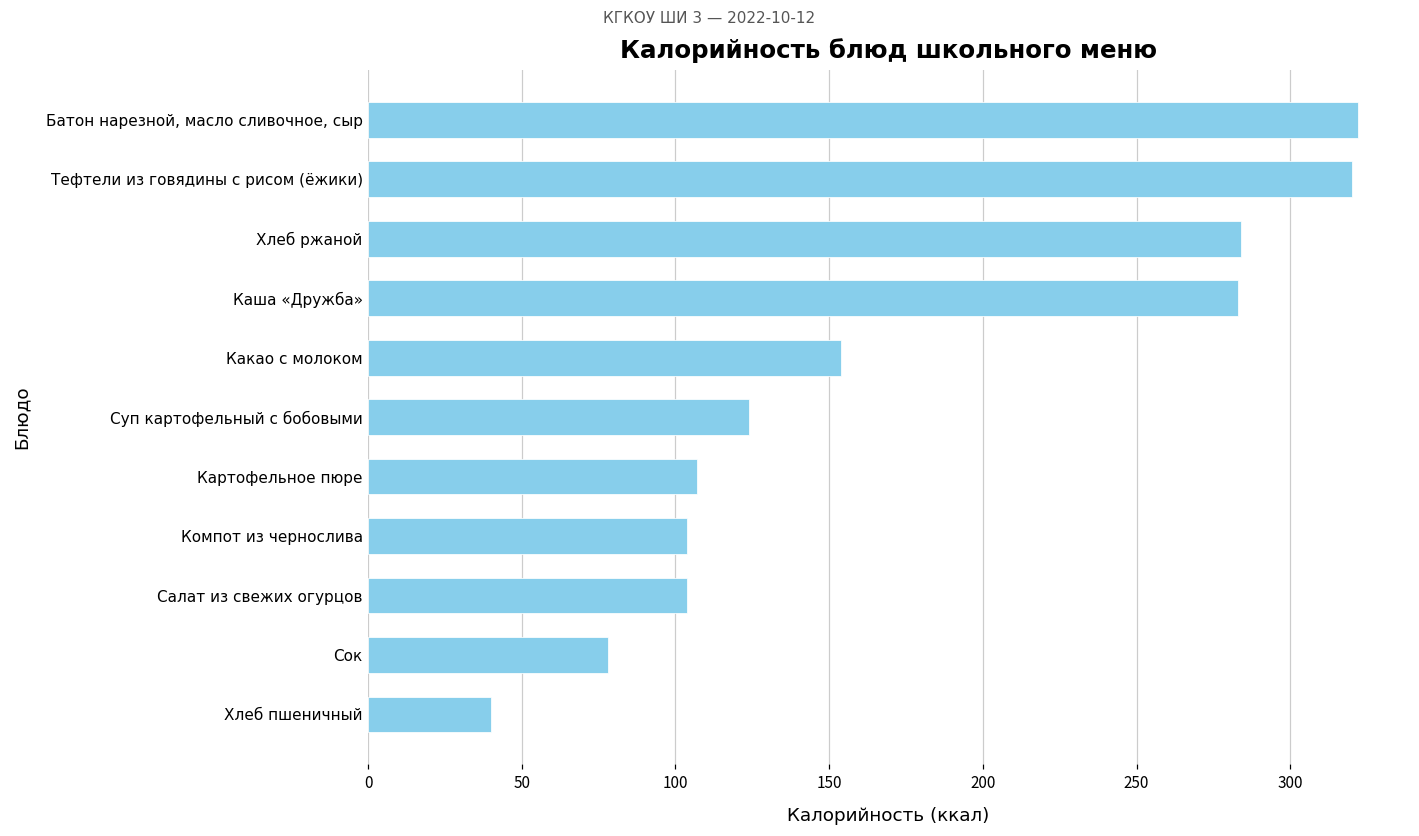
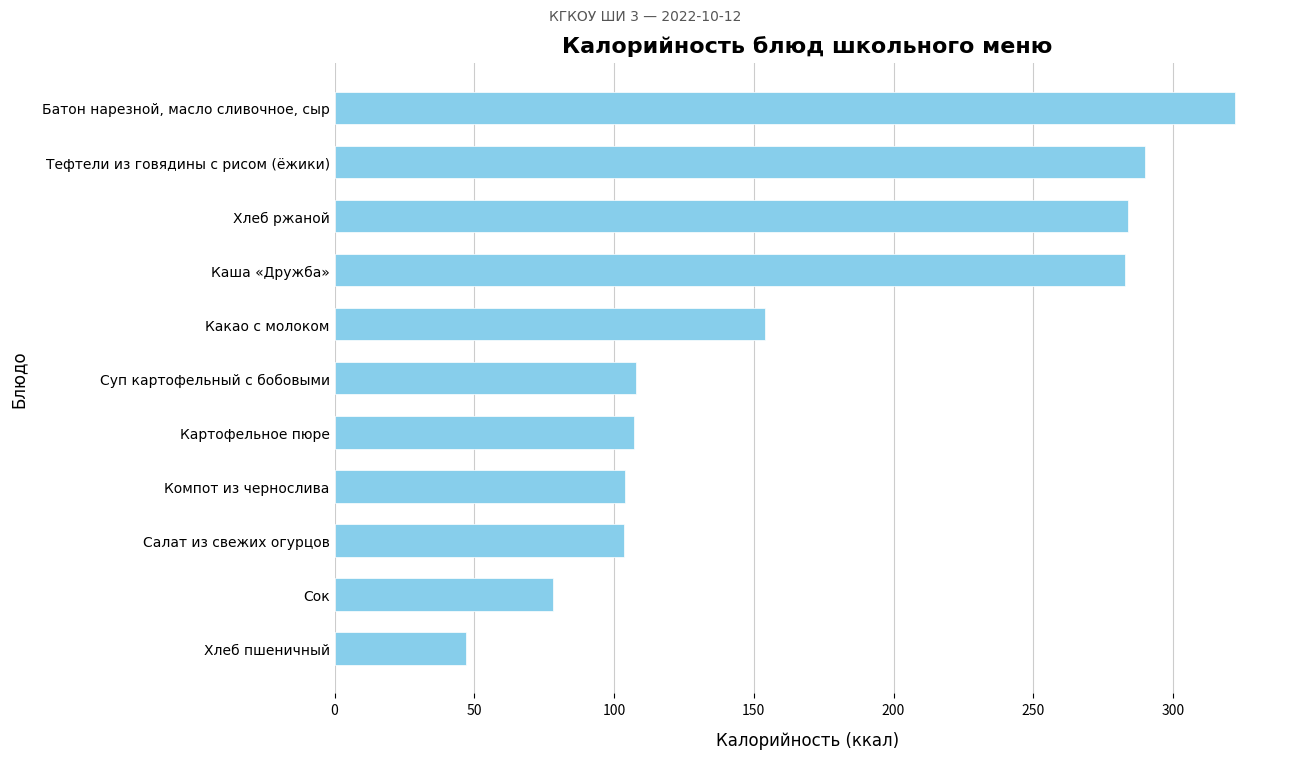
  {
    "Батон нарезной, масло сливочное, сыр": 322,
-   "Тефтели из говядины с рисом (ёжики)": 320,
+   "Тефтели из говядины с рисом (ёжики)": 290,
    "Хлеб ржаной": 284,
    "Каша «Дружба»": 283,
    "Какао с молоком": 154,
-   "Суп картофельный с бобовыми": 124,
+   "Суп картофельный с бобовыми": 108,
    "Картофельное пюре": 107,
    "Компот из чернослива": 104,
    "Салат из свежих огурцов": 104,
    "Сок": 78,
-   "Хлеб пшеничный": 40
+   "Хлеб пшеничный": 47
  }
